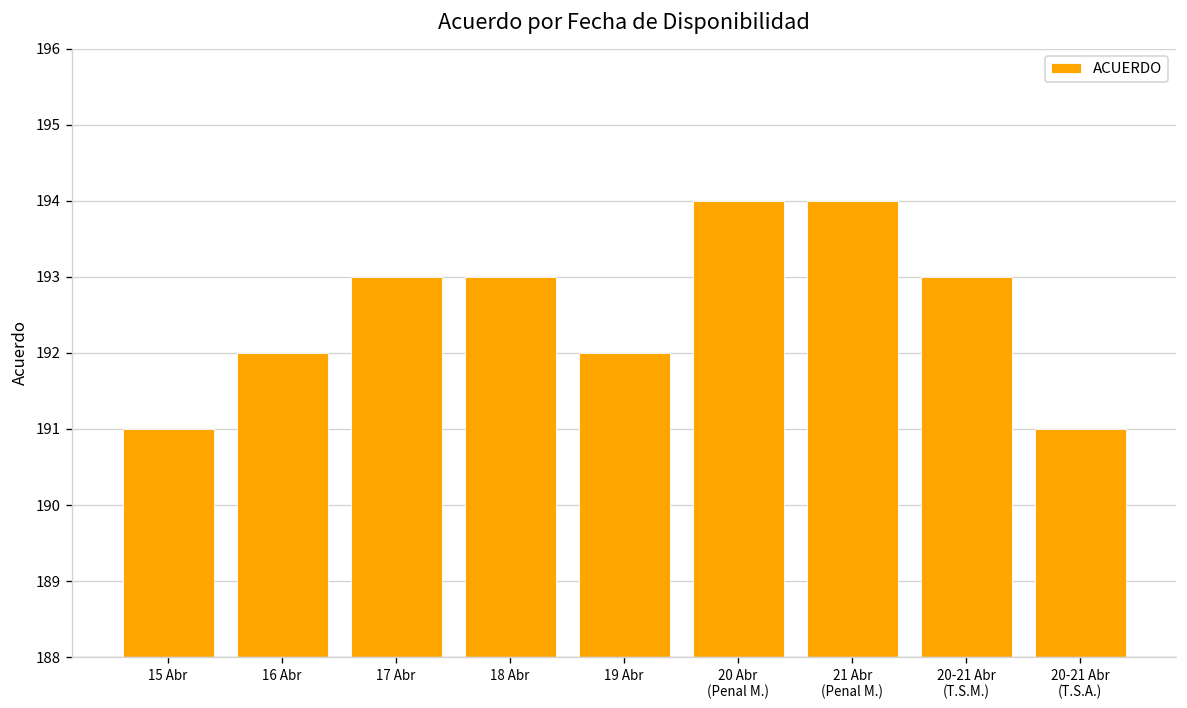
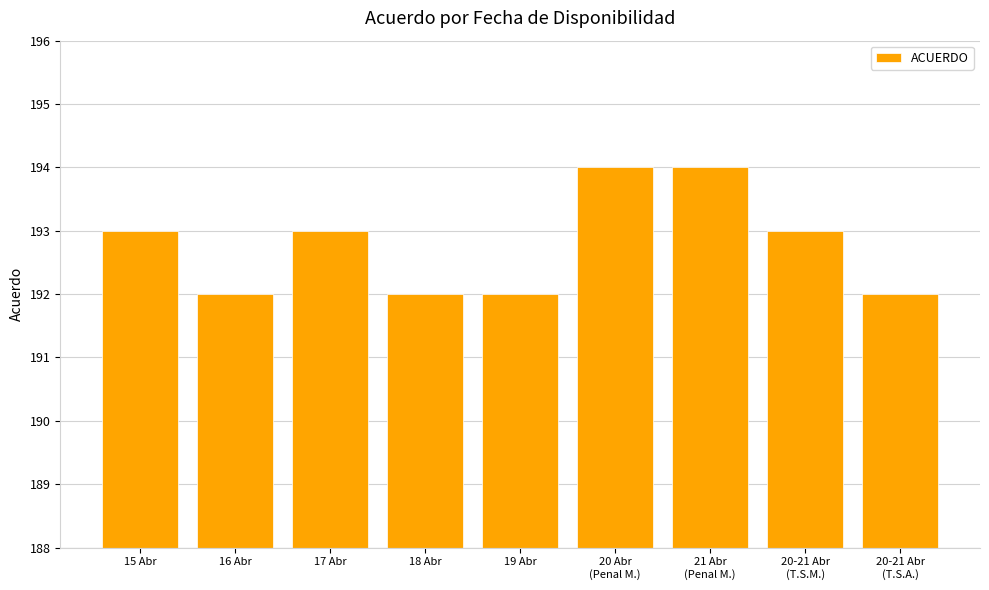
  {
-   "15 Abr": 191,
+   "15 Abr": 193,
    "16 Abr": 192,
    "17 Abr": 193,
-   "18 Abr": 193,
+   "18 Abr": 192,
    "19 Abr": 192,
    "20 Abr (Penal M.)": 194,
    "21 Abr (Penal M.)": 194,
    "20-21 Abr (T.S.M.)": 193,
-   "20-21 Abr (T.S.A.)": 191
+   "20-21 Abr (T.S.A.)": 192
  }
